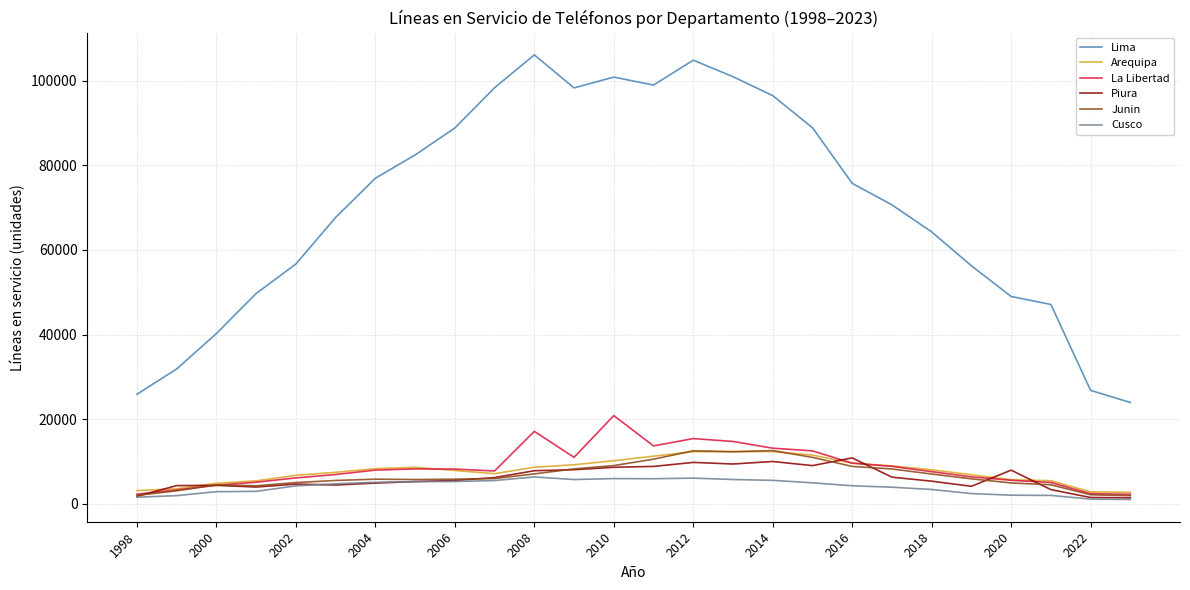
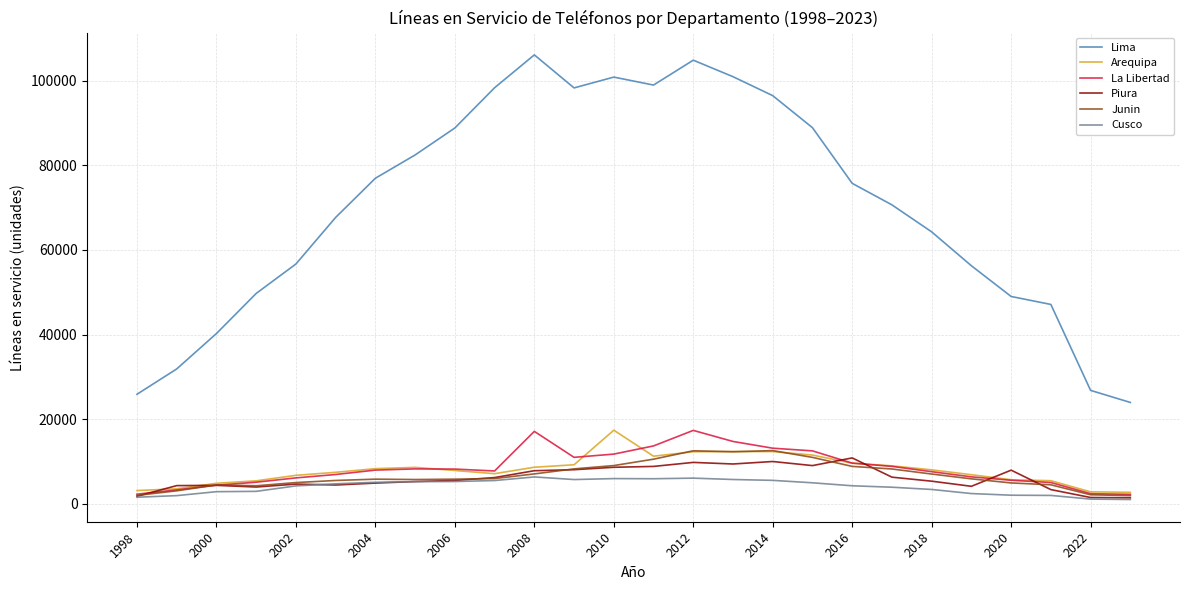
  {
    "Arequipa": {
      "1998": 3000,
      "2002": 7000,
      "2008": 9000,
-     "2010": 10000
+     "2010": 17000
    },
    "La Libertad": {
      "2002": 6000,
      "2008": 17000,
-     "2010": 21000,
-     "2012": 15000
+     "2010": 12000,
+     "2012": 17000
    },
    "Piura": {
      "2008": 8000,
      "2012": 10000,
      "2014": 10000,
      "2016": 11000,
      "2018": 5000,
      "2020": 8000
    },
    "Junin": {
      "2004": 6000,
      "2008": 7000,
      "2016": 9000,
      "2020": 5000
    }
  }
